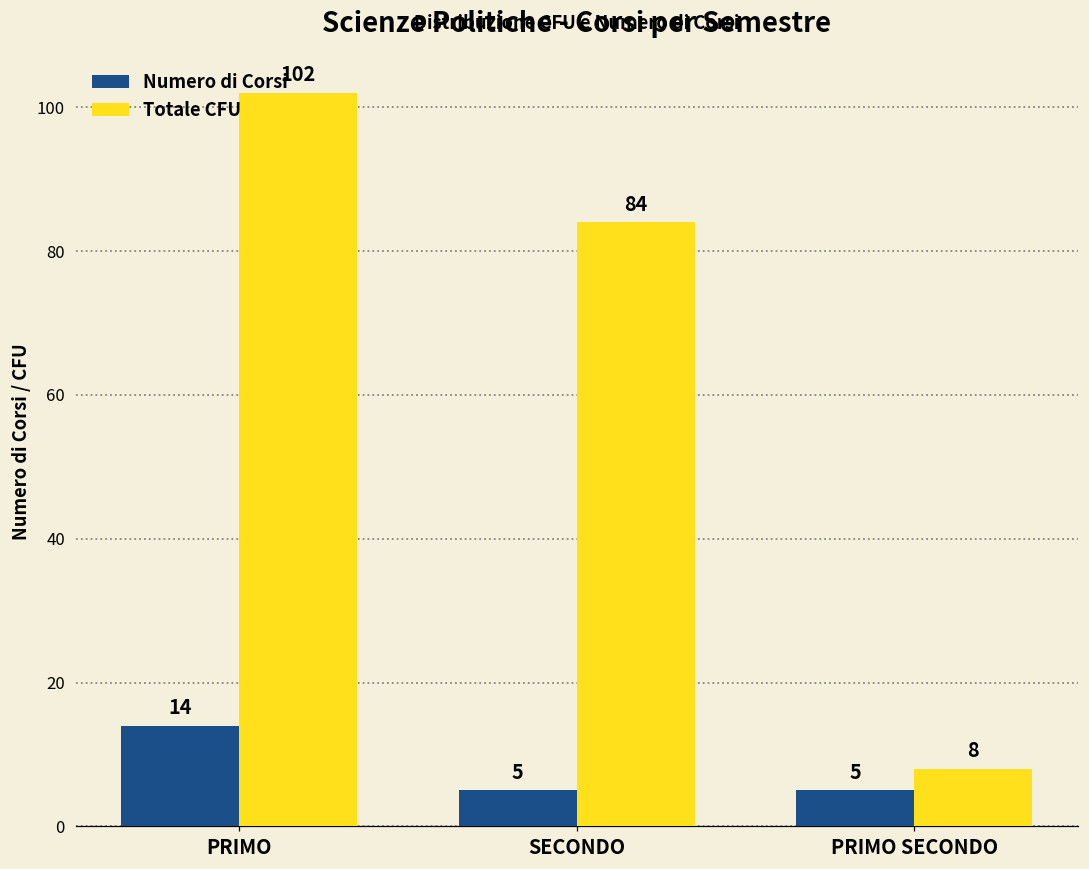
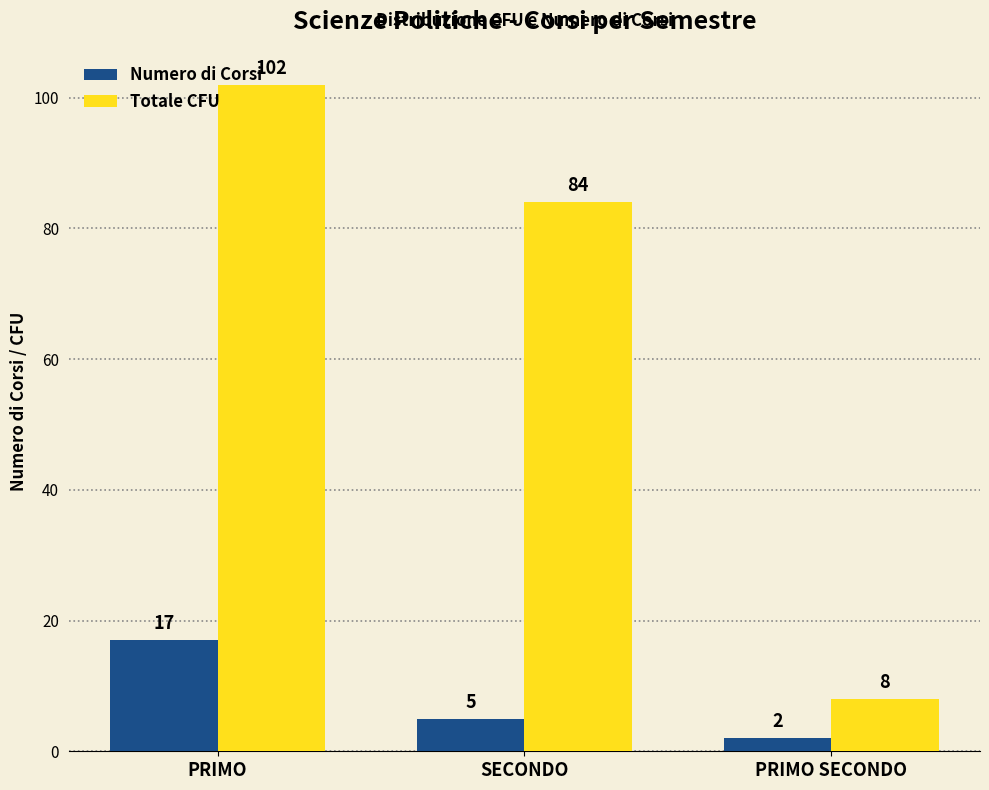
  {
    "Numero di Corsi": {
-     "PRIMO": 14,
+     "PRIMO": 17,
      "SECONDO": 5,
-     "PRIMO SECONDO": 5
+     "PRIMO SECONDO": 2
    },
    "Totale CFU": {
      "PRIMO": 102,
      "SECONDO": 84,
      "PRIMO SECONDO": 8
    }
  }
